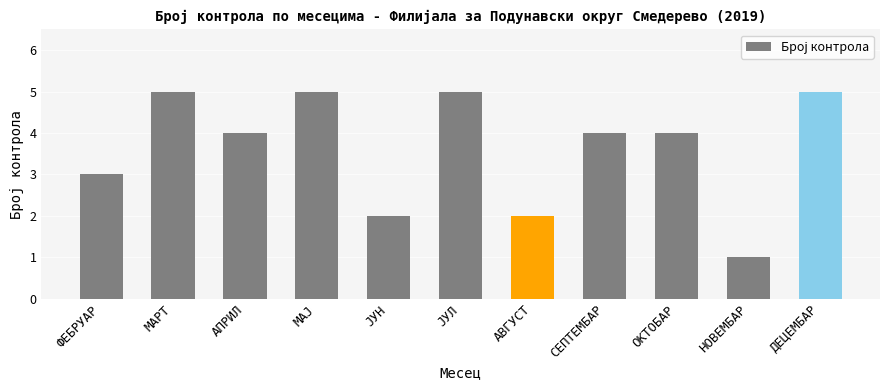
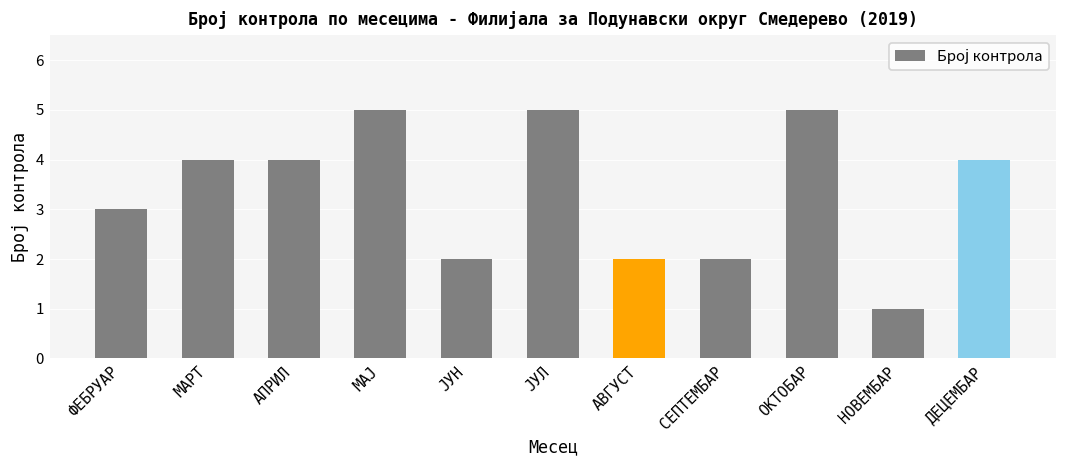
  {
    "ФЕБРУАР": 3,
-   "МАРТ": 5,
+   "МАРТ": 4,
    "АПРИЛ": 4,
    "МАЈ": 5,
    "ЈУН": 2,
    "ЈУЛ": 5,
    "АВГУСТ": 2,
-   "СЕПТЕМБАР": 4,
-   "ОКТОБАР": 4,
+   "СЕПТЕМБАР": 2,
+   "ОКТОБАР": 5,
    "НОВЕМБАР": 1,
-   "ДЕЦЕМБАР": 5
+   "ДЕЦЕМБАР": 4
  }
